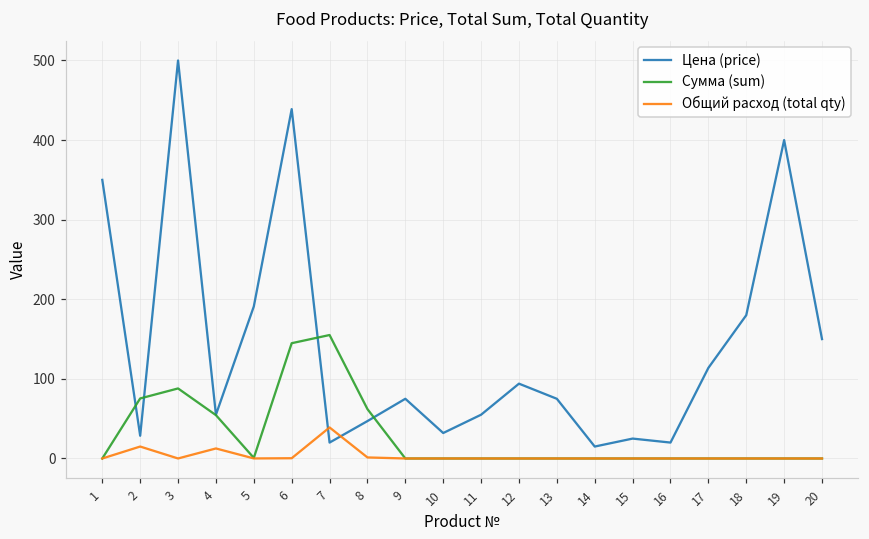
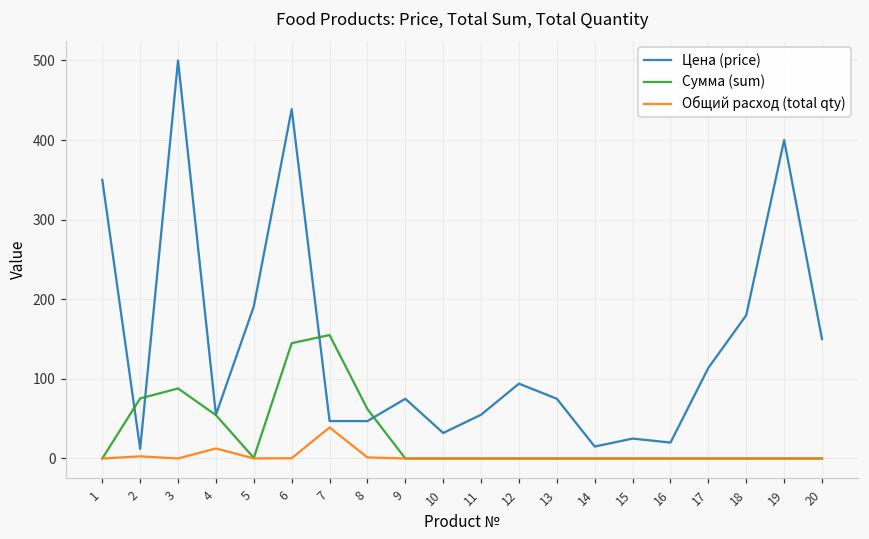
  {
    "Цена (price)": {
      "1": 350,
-     "2": 30,
+     "2": 10,
      "3": 500,
      "5": 190,
      "6": 440,
-     "7": 20,
+     "7": 50,
      "8": 50,
      "9": 80,
      "10": 30,
      "11": 60,
      "12": 90,
      "13": 80,
      "14": 20,
      "15": 30,
      "16": 20,
      "17": 110,
      "18": 180,
      "19": 400,
      "20": 150
    },
    "Сумма (sum)": {
      "2": 80,
      "3": 90,
      "6": 140,
      "7": 160,
      "8": 60
    },
    "Общий расход (total qty)": {
-     "2": 20,
+     "2": 0,
      "3": 0,
      "4": 10,
      "6": 0,
      "7": 40,
      "8": 0
    }
  }
